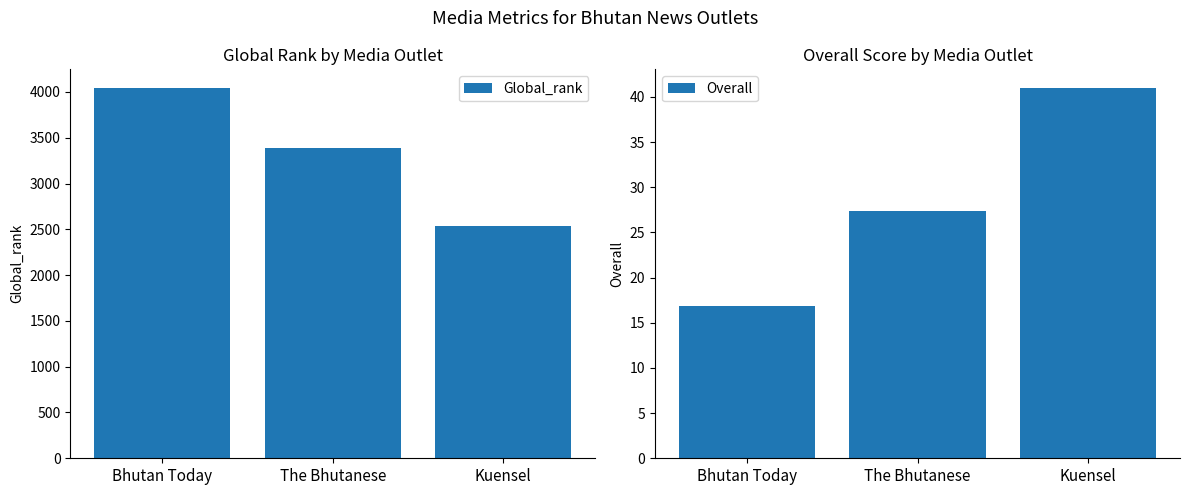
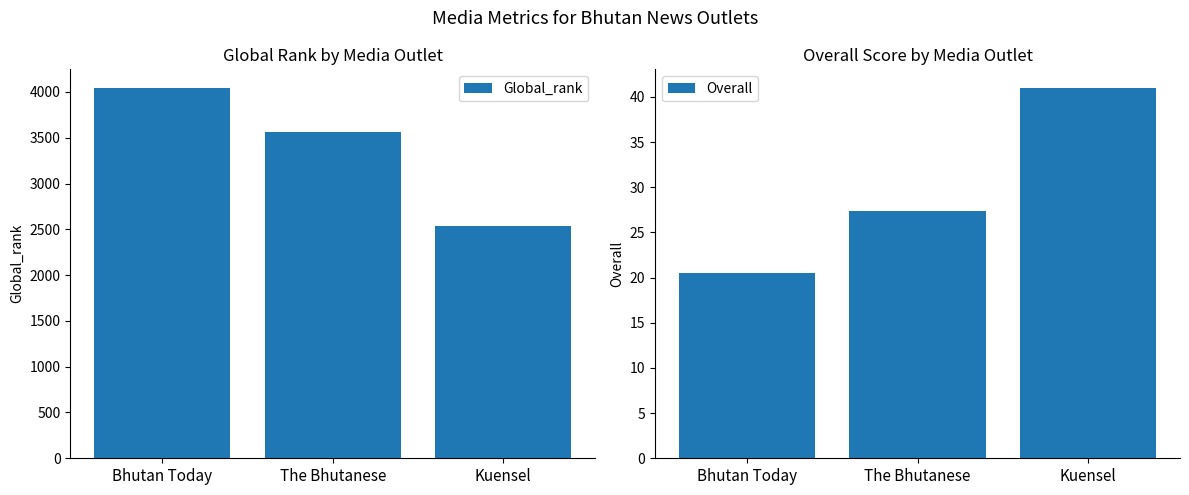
  {
    "Global Rank by Media Outlet": {
      "Bhutan Today": 4000,
-     "The Bhutanese": 3400,
+     "The Bhutanese": 3600,
      "Kuensel": 2500
    },
    "Overall Score by Media Outlet": {
-     "Bhutan Today": 17,
+     "Bhutan Today": 21,
      "The Bhutanese": 27,
      "Kuensel": 41
    }
  }
